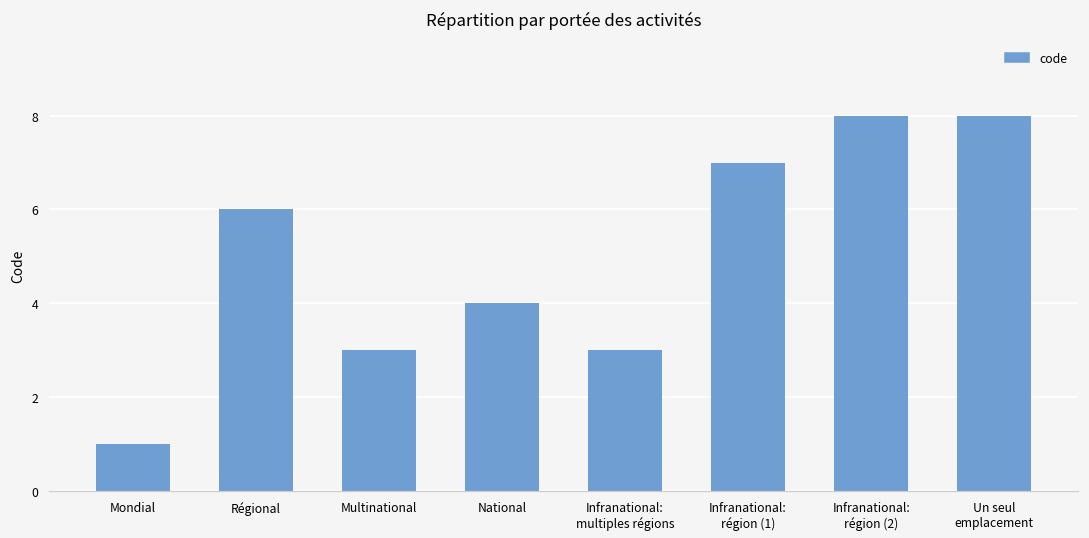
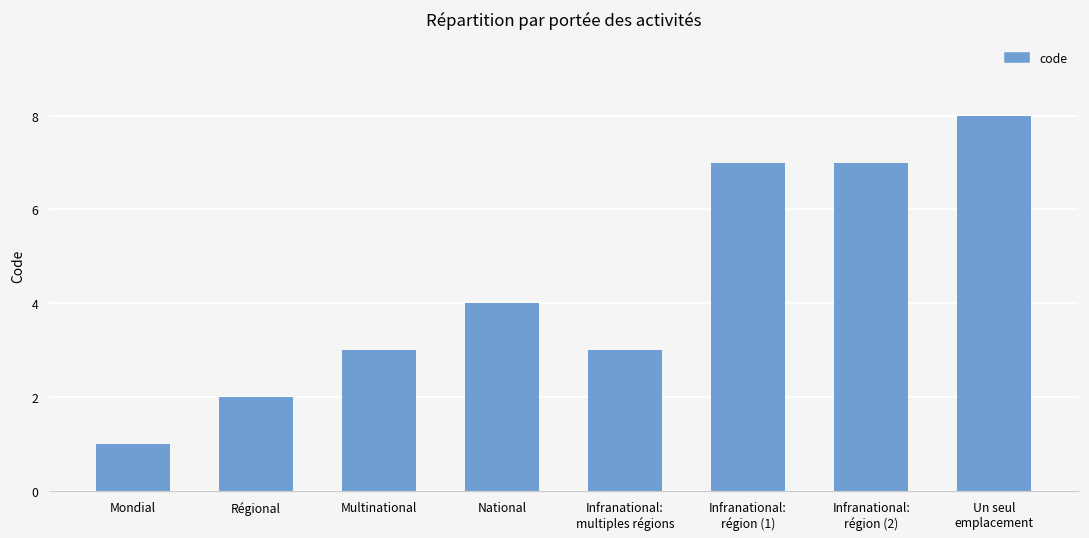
  {
    "Mondial": 1,
-   "Régional": 6,
+   "Régional": 2,
    "Multinational": 3,
    "National": 4,
    "Infranational: multiples régions": 3,
    "Infranational: région (1)": 7,
-   "Infranational: région (2)": 8,
+   "Infranational: région (2)": 7,
    "Un seul emplacement": 8
  }
